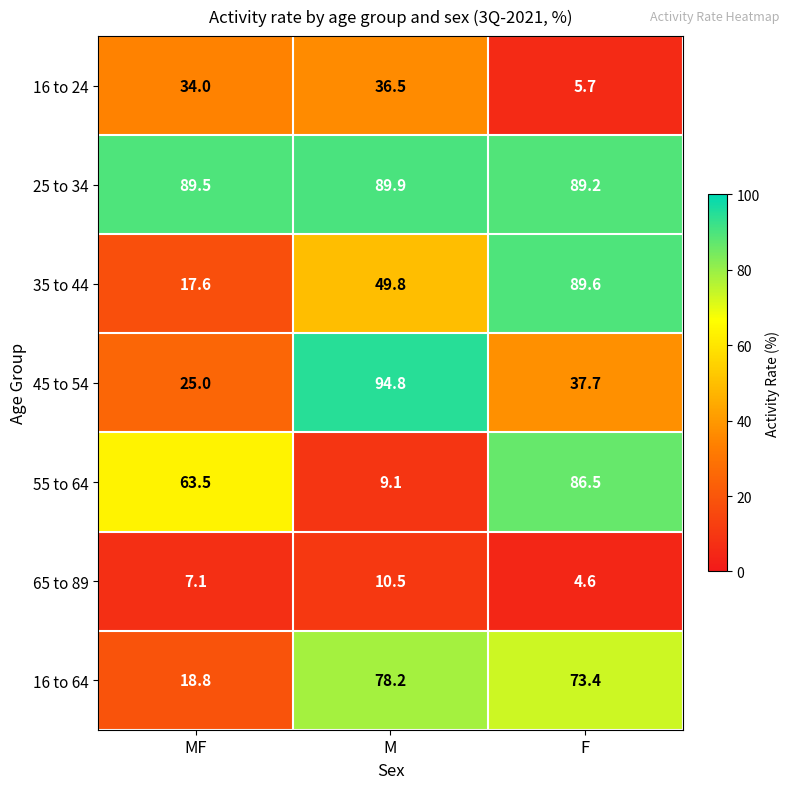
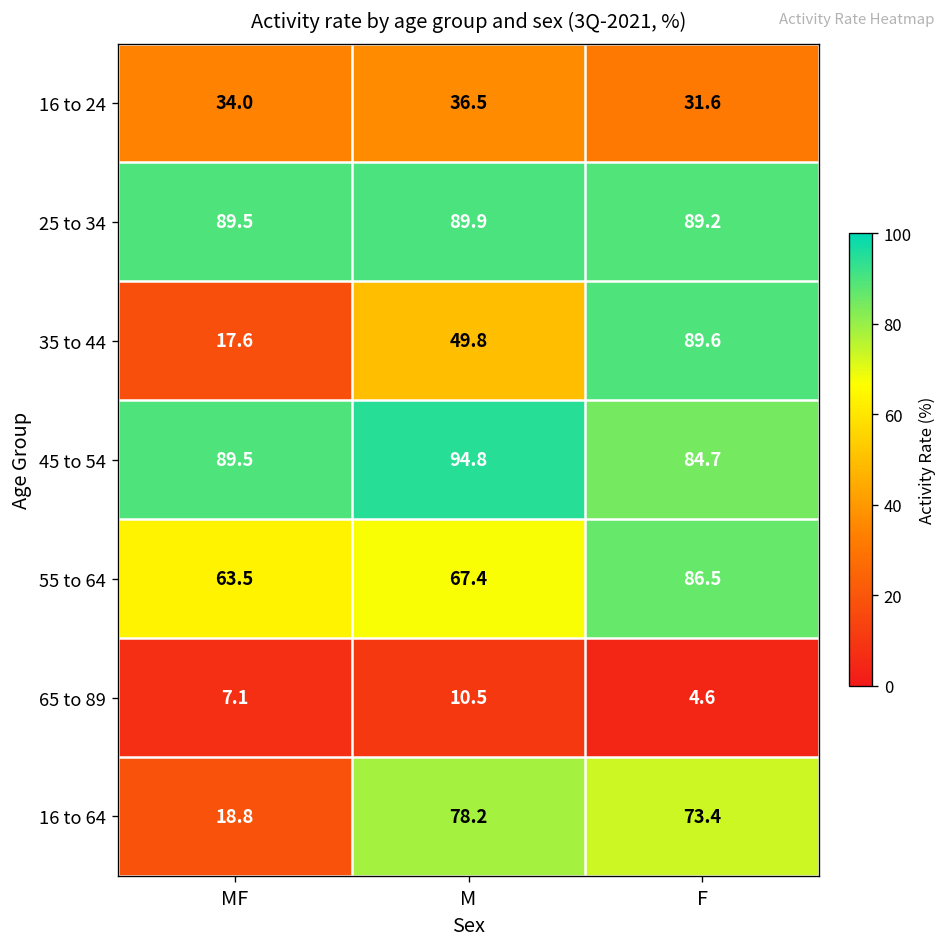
  {
    "16 to 24": {
      "MF": 34.0,
      "M": 36.5,
-     "F": 5.7
+     "F": 31.6
    },
    "25 to 34": {
      "MF": 89.5,
      "M": 89.9,
      "F": 89.2
    },
    "35 to 44": {
      "MF": 17.6,
      "M": 49.8,
      "F": 89.6
    },
    "45 to 54": {
-     "MF": 25.0,
+     "MF": 89.5,
      "M": 94.8,
-     "F": 37.7
+     "F": 84.7
    },
    "55 to 64": {
      "MF": 63.5,
-     "M": 9.1,
+     "M": 67.4,
      "F": 86.5
    },
    "65 to 89": {
      "MF": 7.1,
      "M": 10.5,
      "F": 4.6
    },
    "16 to 64": {
      "MF": 18.8,
      "M": 78.2,
      "F": 73.4
    }
  }
